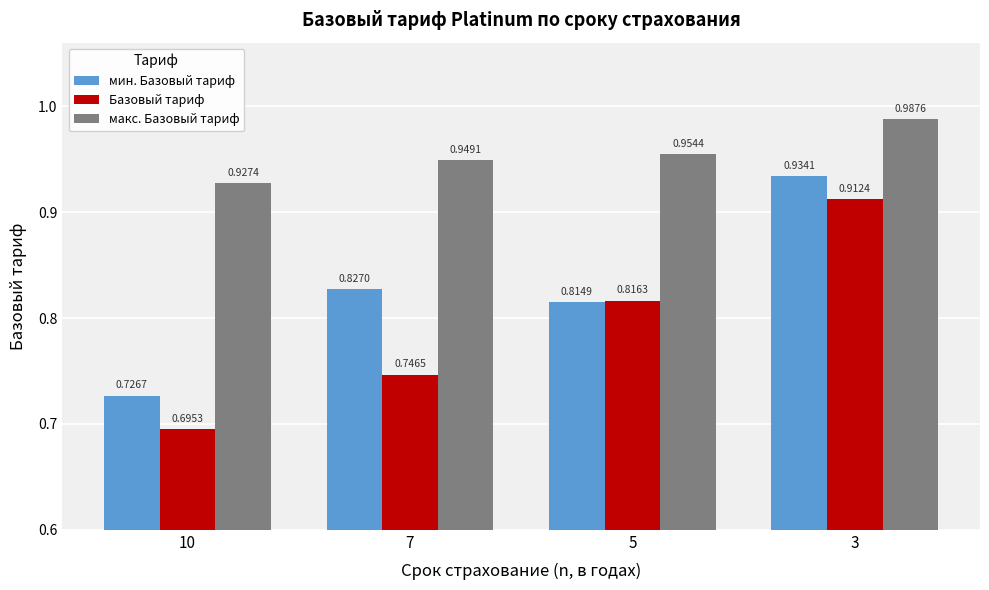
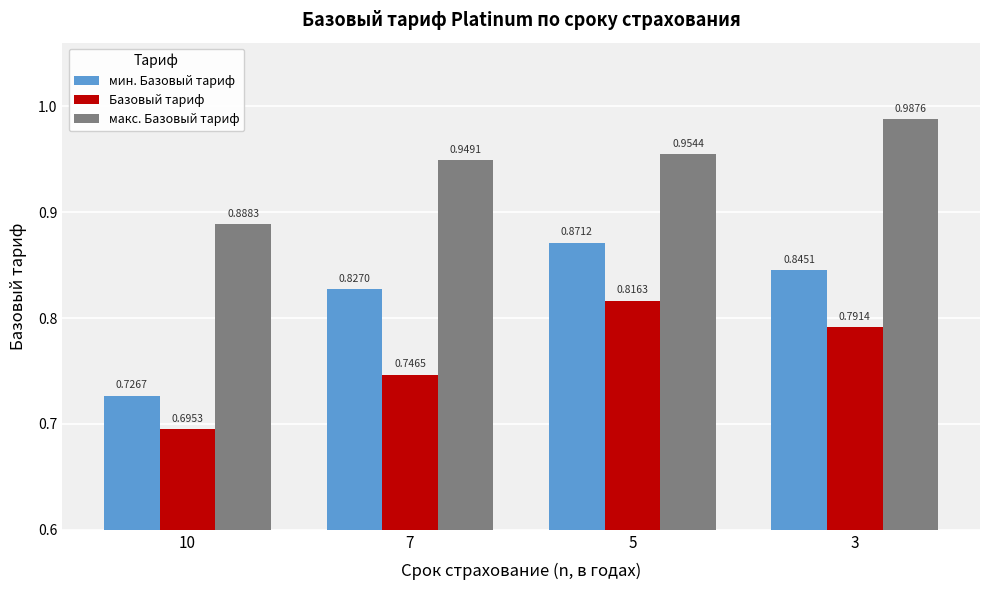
  {
    "мин. Базовый тариф": {
      "10": 0.7267,
      "7": 0.8270,
-     "5": 0.8149,
-     "3": 0.9341
+     "5": 0.8712,
+     "3": 0.8451
    },
    "Базовый тариф": {
      "10": 0.6953,
      "7": 0.7465,
      "5": 0.8163,
-     "3": 0.9124
+     "3": 0.7914
    },
    "макс. Базовый тариф": {
-     "10": 0.9274,
+     "10": 0.8883,
      "7": 0.9491,
      "5": 0.9544,
      "3": 0.9876
    }
  }
